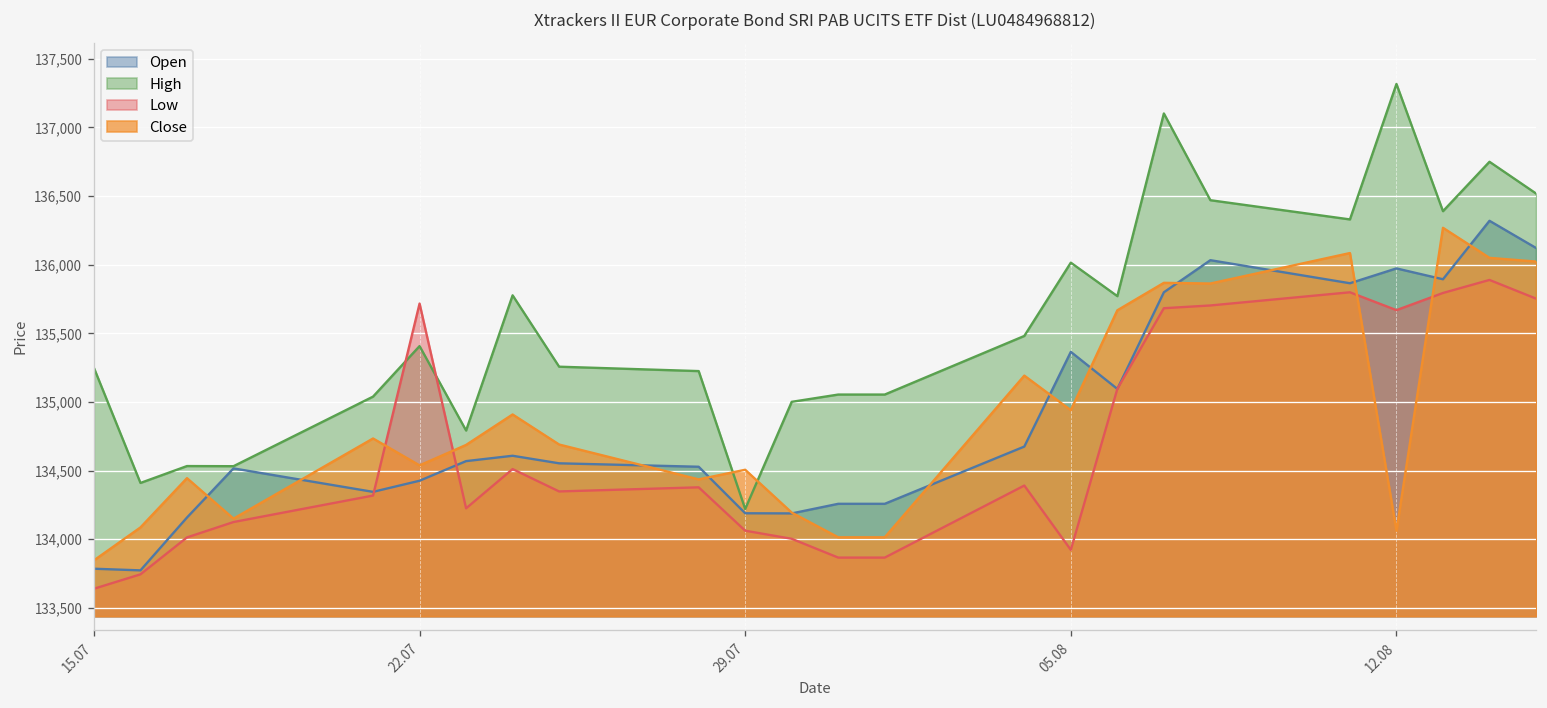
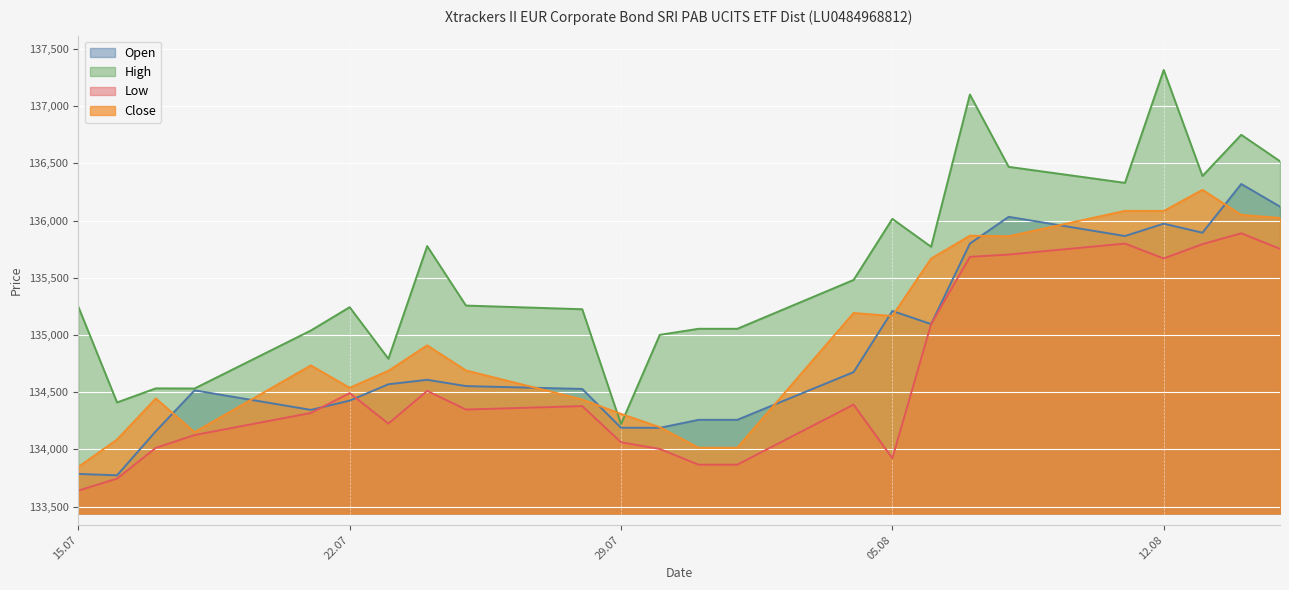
  {
    "Open": {
      "15.07": "133,790",
      "22.07": "134,430",
      "29.07": "134,190",
-     "05.08": "135,370",
+     "05.08": "135,210",
      "12.08": "135,970"
    },
    "High": {
      "15.07": "135,250",
-     "22.07": "135,410",
+     "22.07": "135,240",
      "29.07": "134,220",
      "05.08": "136,020",
      "12.08": "137,320"
    },
    "Low": {
      "15.07": "133,640",
-     "22.07": "135,720",
+     "22.07": "134,490",
      "29.07": "134,060",
      "05.08": "133,920",
      "12.08": "135,670"
    },
    "Close": {
      "15.07": "133,850",
      "22.07": "134,540",
-     "29.07": "134,510",
-     "05.08": "134,940",
-     "12.08": "134,060"
+     "29.07": "134,310",
+     "05.08": "135,170",
+     "12.08": "136,080"
    }
  }
